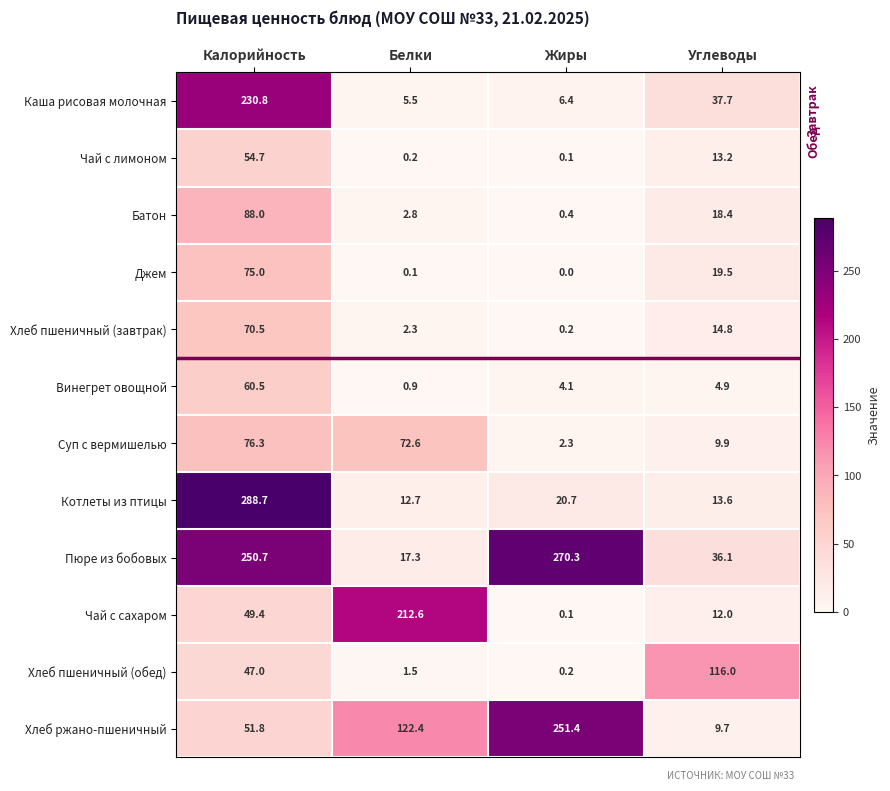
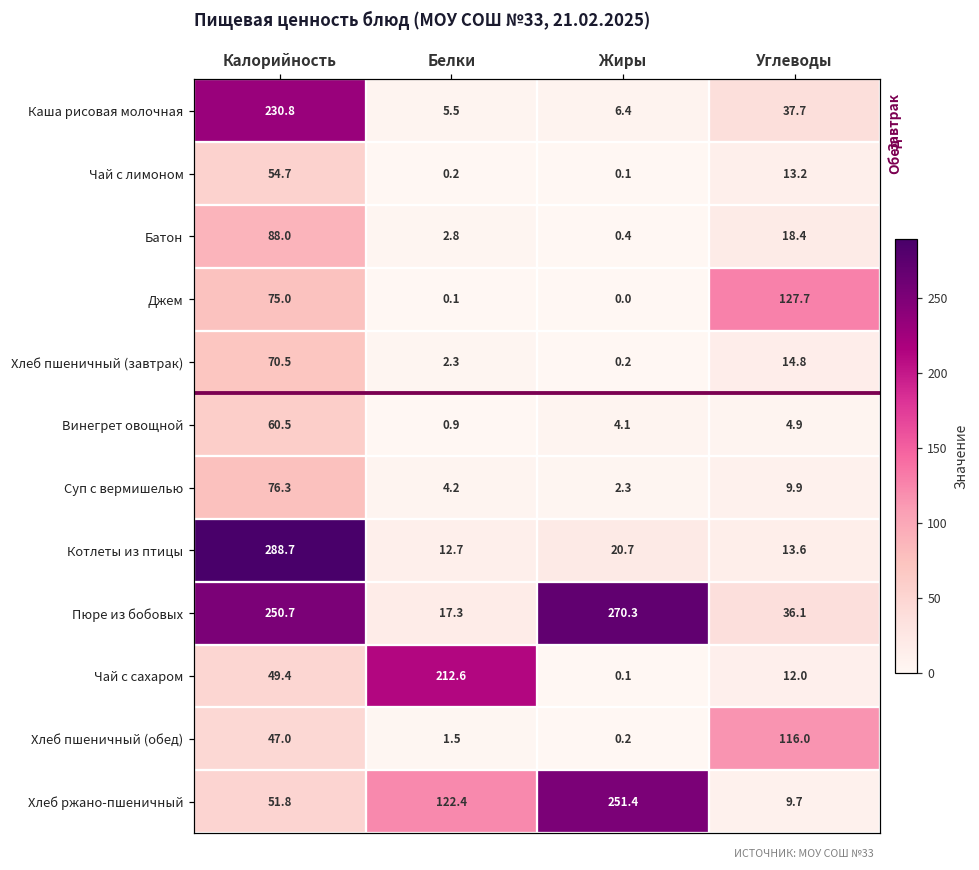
  {
    "Каша рисовая молочная": {
      "Калорийность": 230.8,
      "Белки": 5.5,
      "Жиры": 6.4,
      "Углеводы": 37.7
    },
    "Чай с лимоном": {
      "Калорийность": 54.7,
      "Белки": 0.2,
      "Жиры": 0.1,
      "Углеводы": 13.2
    },
    "Батон": {
      "Калорийность": 88.0,
      "Белки": 2.8,
      "Жиры": 0.4,
      "Углеводы": 18.4
    },
    "Джем": {
      "Калорийность": 75.0,
      "Белки": 0.1,
      "Жиры": 0.0,
-     "Углеводы": 19.5
+     "Углеводы": 127.7
    },
    "Хлеб пшеничный (завтрак)": {
      "Калорийность": 70.5,
      "Белки": 2.3,
      "Жиры": 0.2,
      "Углеводы": 14.8
    },
    "Винегрет овощной": {
      "Калорийность": 60.5,
      "Белки": 0.9,
      "Жиры": 4.1,
      "Углеводы": 4.9
    },
    "Суп с вермишелью": {
      "Калорийность": 76.3,
-     "Белки": 72.6,
+     "Белки": 4.2,
      "Жиры": 2.3,
      "Углеводы": 9.9
    },
    "Котлеты из птицы": {
      "Калорийность": 288.7,
      "Белки": 12.7,
      "Жиры": 20.7,
      "Углеводы": 13.6
    },
    "Пюре из бобовых": {
      "Калорийность": 250.7,
      "Белки": 17.3,
      "Жиры": 270.3,
      "Углеводы": 36.1
    },
    "Чай с сахаром": {
      "Калорийность": 49.4,
      "Белки": 212.6,
      "Жиры": 0.1,
      "Углеводы": 12.0
    },
    "Хлеб пшеничный (обед)": {
      "Калорийность": 47.0,
      "Белки": 1.5,
      "Жиры": 0.2,
      "Углеводы": 116.0
    },
    "Хлеб ржано-пшеничный": {
      "Калорийность": 51.8,
      "Белки": 122.4,
      "Жиры": 251.4,
      "Углеводы": 9.7
    }
  }
